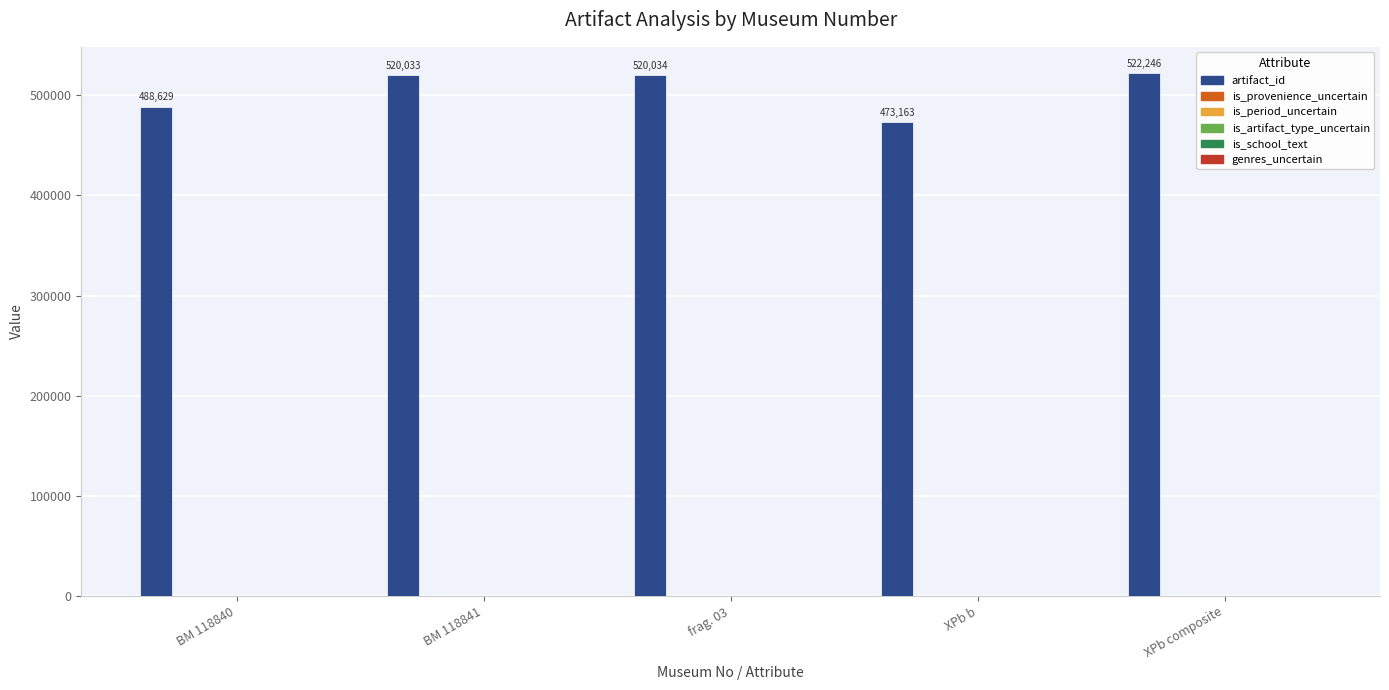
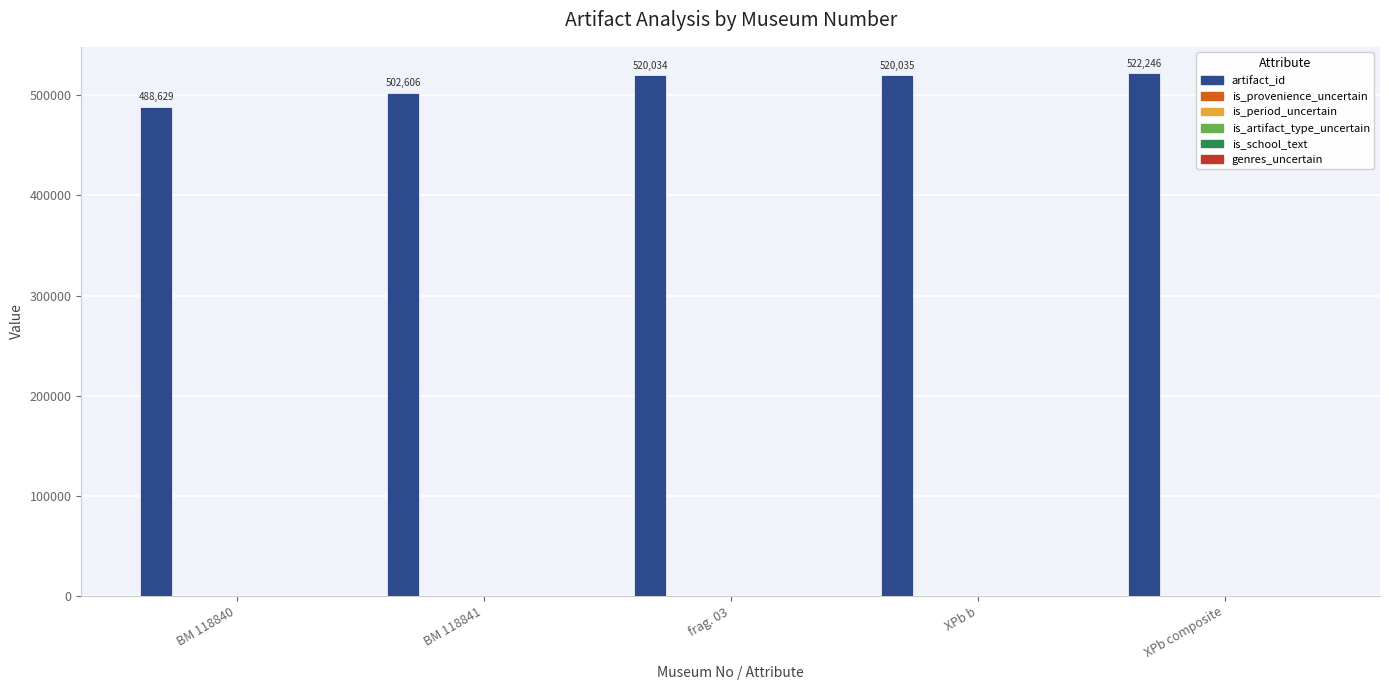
  {
    "artifact_id": {
      "BM 118840": "488,629",
-     "BM 118841": "520,033",
+     "BM 118841": "502,606",
      "frag. 03": "520,034",
-     "XPb b": "473,163",
+     "XPb b": "520,035",
      "XPb composite": "522,246"
    },
    "is_period_uncertain": {
      "BM 118840": "0",
      "BM 118841": "0",
      "frag. 03": "0",
      "XPb b": "0",
      "XPb composite": "0"
    },
    "is_artifact_type_uncertain": {
      "BM 118840": "0",
      "BM 118841": "0",
      "frag. 03": "0",
      "XPb b": "0",
      "XPb composite": "0"
    },
    "is_school_text": {
      "BM 118840": "0",
      "BM 118841": "0",
      "frag. 03": "0",
      "XPb b": "0",
      "XPb composite": "0"
    }
  }
